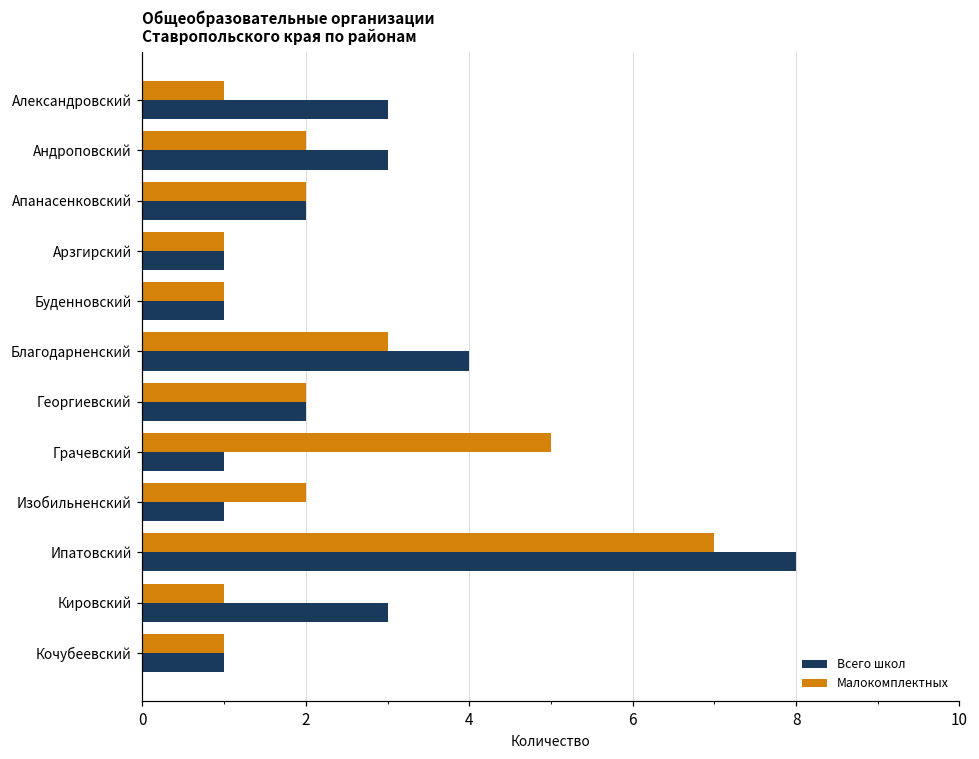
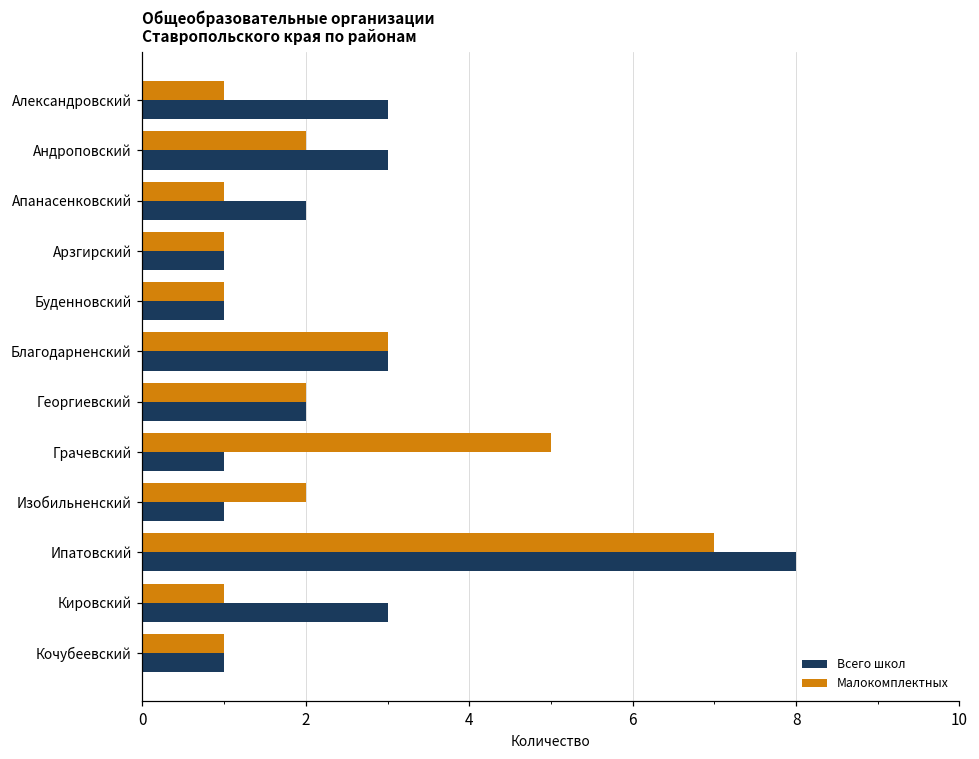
  {
    "Всего школ": {
      "Александровский": 3,
      "Андроповский": 3,
      "Апанасенковский": 2,
      "Арзгирский": 1,
      "Буденновский": 1,
-     "Благодарненский": 4,
+     "Благодарненский": 3,
      "Георгиевский": 2,
      "Грачевский": 1,
      "Изобильненский": 1,
      "Ипатовский": 8,
      "Кировский": 3,
      "Кочубеевский": 1
    },
    "Малокомплектных": {
      "Александровский": 1,
      "Андроповский": 2,
-     "Апанасенковский": 2,
+     "Апанасенковский": 1,
      "Арзгирский": 1,
      "Буденновский": 1,
      "Благодарненский": 3,
      "Георгиевский": 2,
      "Грачевский": 5,
      "Изобильненский": 2,
      "Ипатовский": 7,
      "Кировский": 1,
      "Кочубеевский": 1
    }
  }
